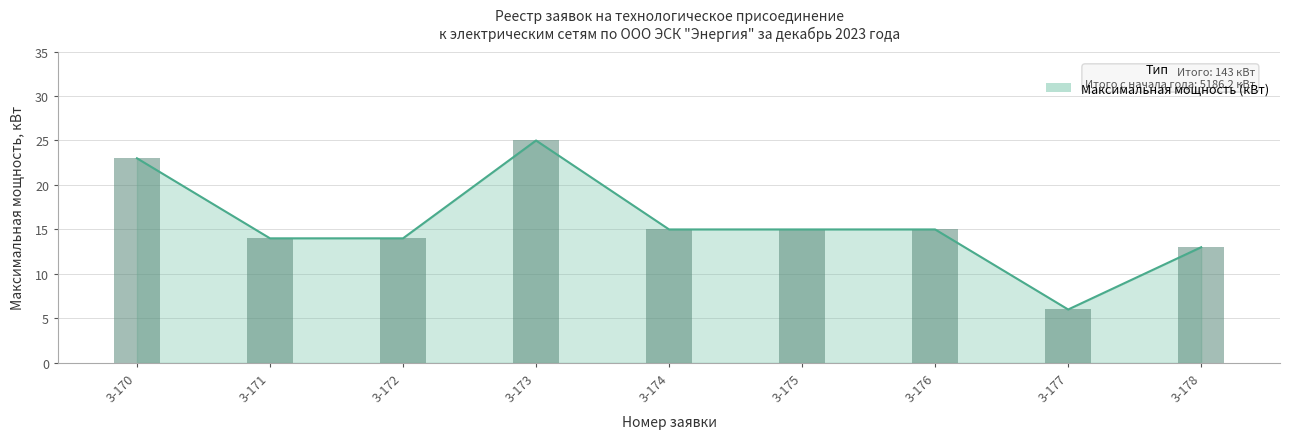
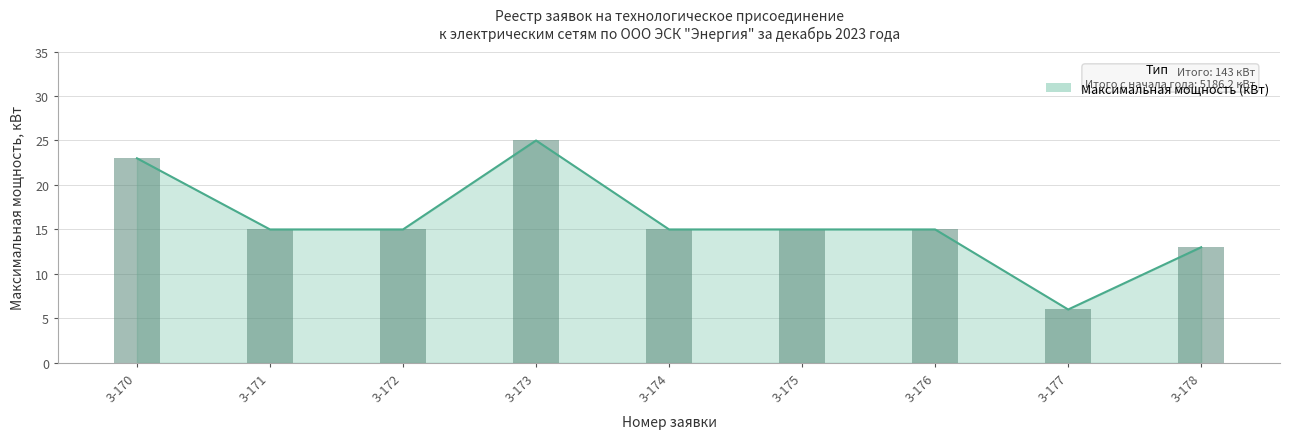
  {
    "3-170": 23,
-   "3-171": 14,
-   "3-172": 14,
+   "3-171": 15,
+   "3-172": 15,
    "3-173": 25,
    "3-174": 15,
    "3-175": 15,
    "3-176": 15,
    "3-177": 6,
    "3-178": 13
  }
